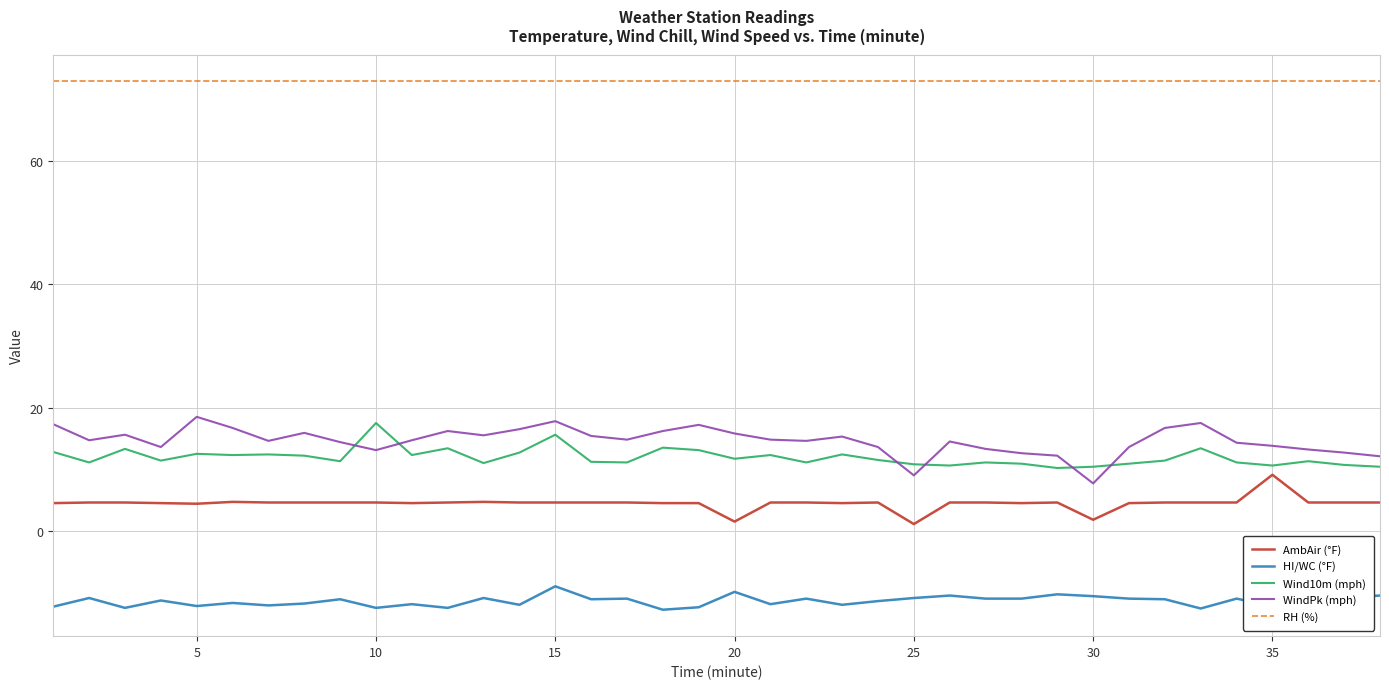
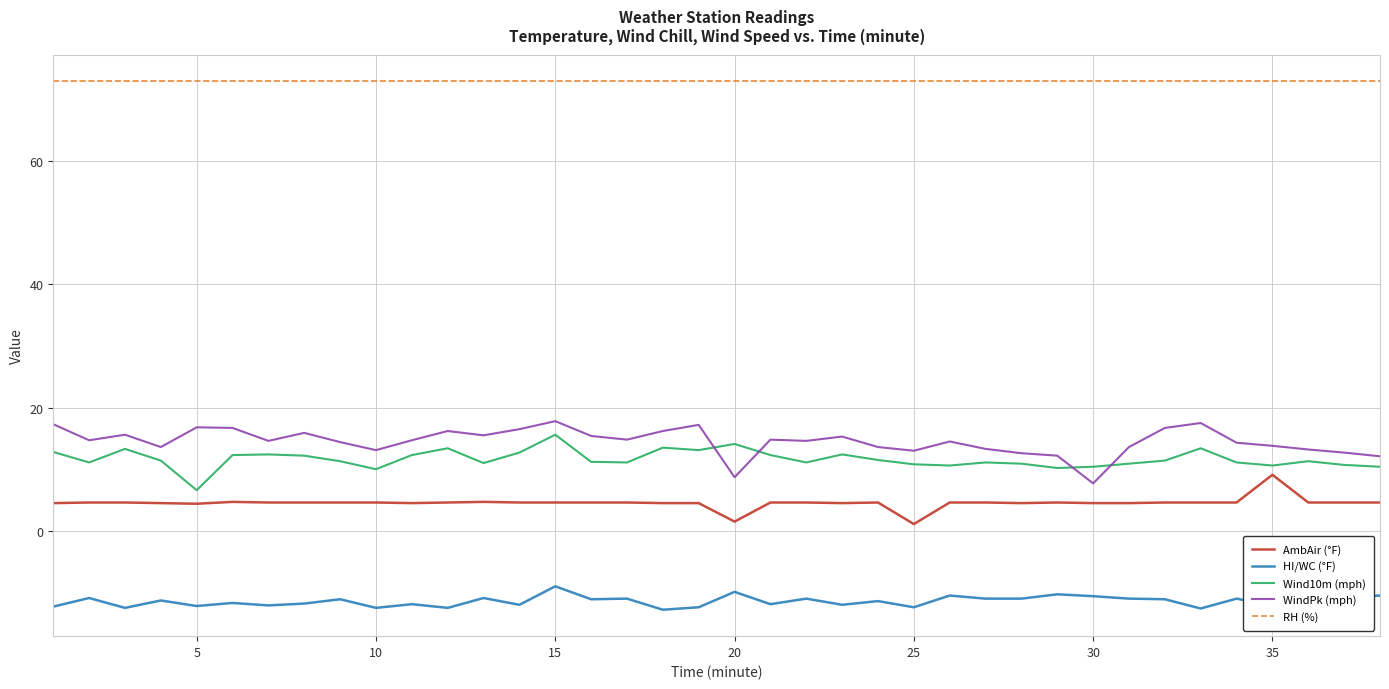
  {
    "AmbAir (°F)": {
      "5": 4,
      "10": 5,
      "15": 5,
      "20": 2,
      "25": 1,
-     "30": 2,
+     "30": 5,
      "35": 9
    },
    "HI/WC (°F)": {
      "5": -12,
      "10": -13,
      "15": -9,
      "20": -10,
-     "25": -11,
+     "25": -12,
      "30": -11
    },
    "Wind10m (mph)": {
-     "5": 13,
-     "10": 18,
+     "5": 7,
+     "10": 10,
      "15": 16,
-     "20": 12,
+     "20": 14,
      "25": 11,
      "30": 10,
      "35": 11
    },
    "WindPk (mph)": {
-     "5": 19,
+     "5": 17,
      "10": 13,
      "15": 18,
-     "20": 16,
-     "25": 9,
+     "20": 9,
+     "25": 13,
      "30": 8,
      "35": 14
    },
    "RH (%)": {
      "5": 73,
      "10": 73,
      "15": 73,
      "20": 73,
      "25": 73,
      "30": 73,
      "35": 73
    }
  }
